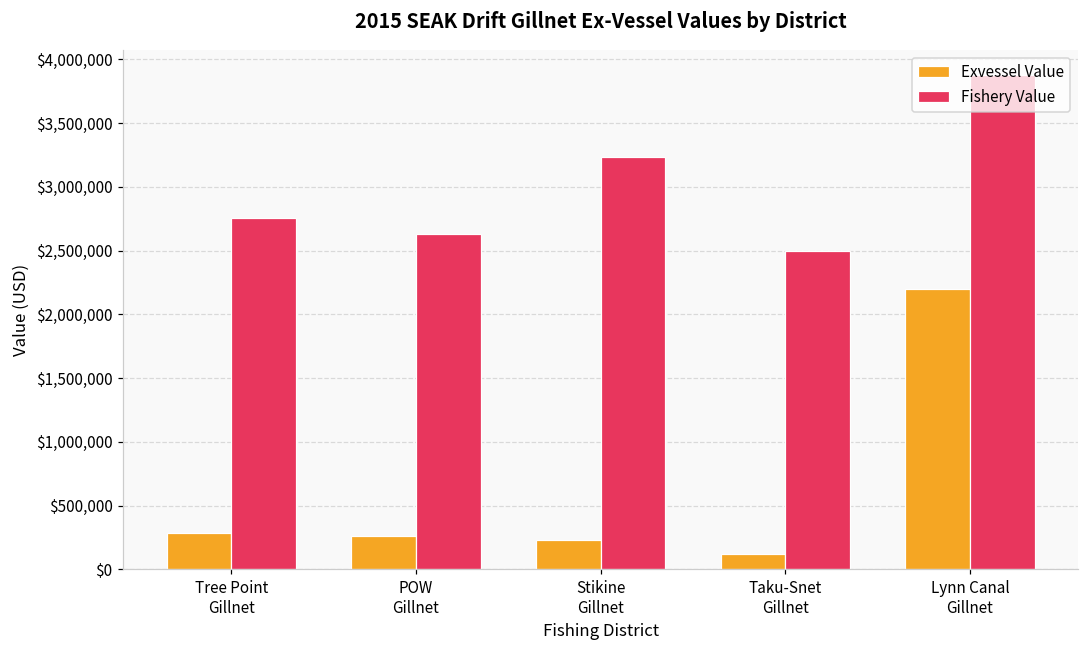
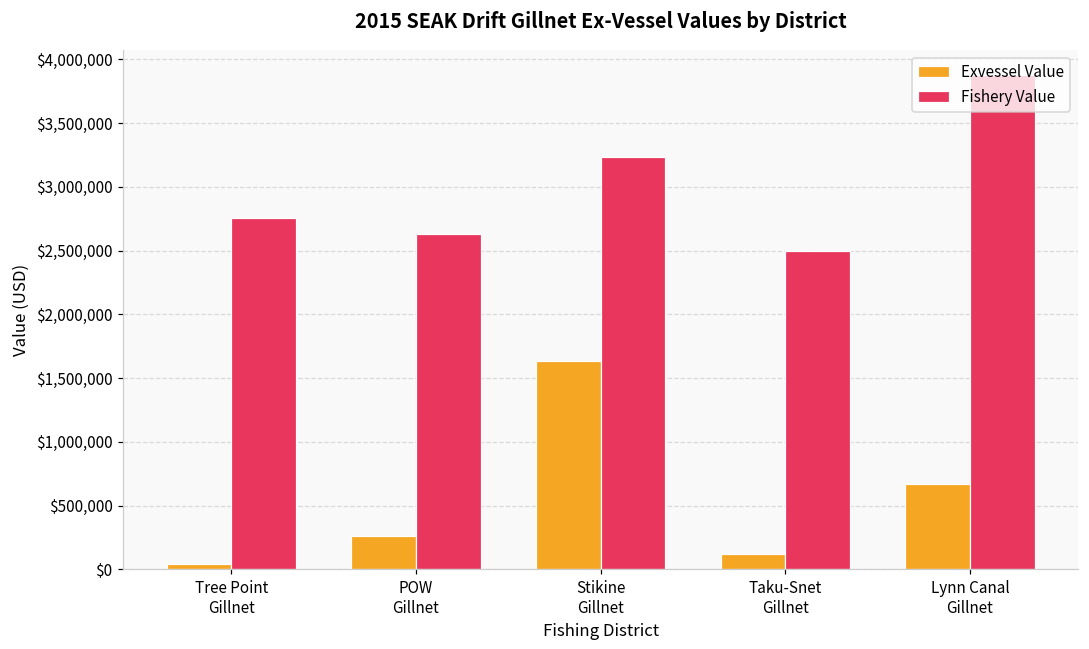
  {
    "Exvessel Value": {
-     "Tree Point Gillnet": "$290,000",
+     "Tree Point Gillnet": "$40,000",
      "POW Gillnet": "$260,000",
-     "Stikine Gillnet": "$230,000",
+     "Stikine Gillnet": "$1,630,000",
      "Taku-Snet Gillnet": "$120,000",
-     "Lynn Canal Gillnet": "$2,200,000"
+     "Lynn Canal Gillnet": "$670,000"
    },
    "Fishery Value": {
      "Tree Point Gillnet": "$2,750,000",
      "POW Gillnet": "$2,630,000",
      "Stikine Gillnet": "$3,240,000",
      "Taku-Snet Gillnet": "$2,500,000"
    }
  }
